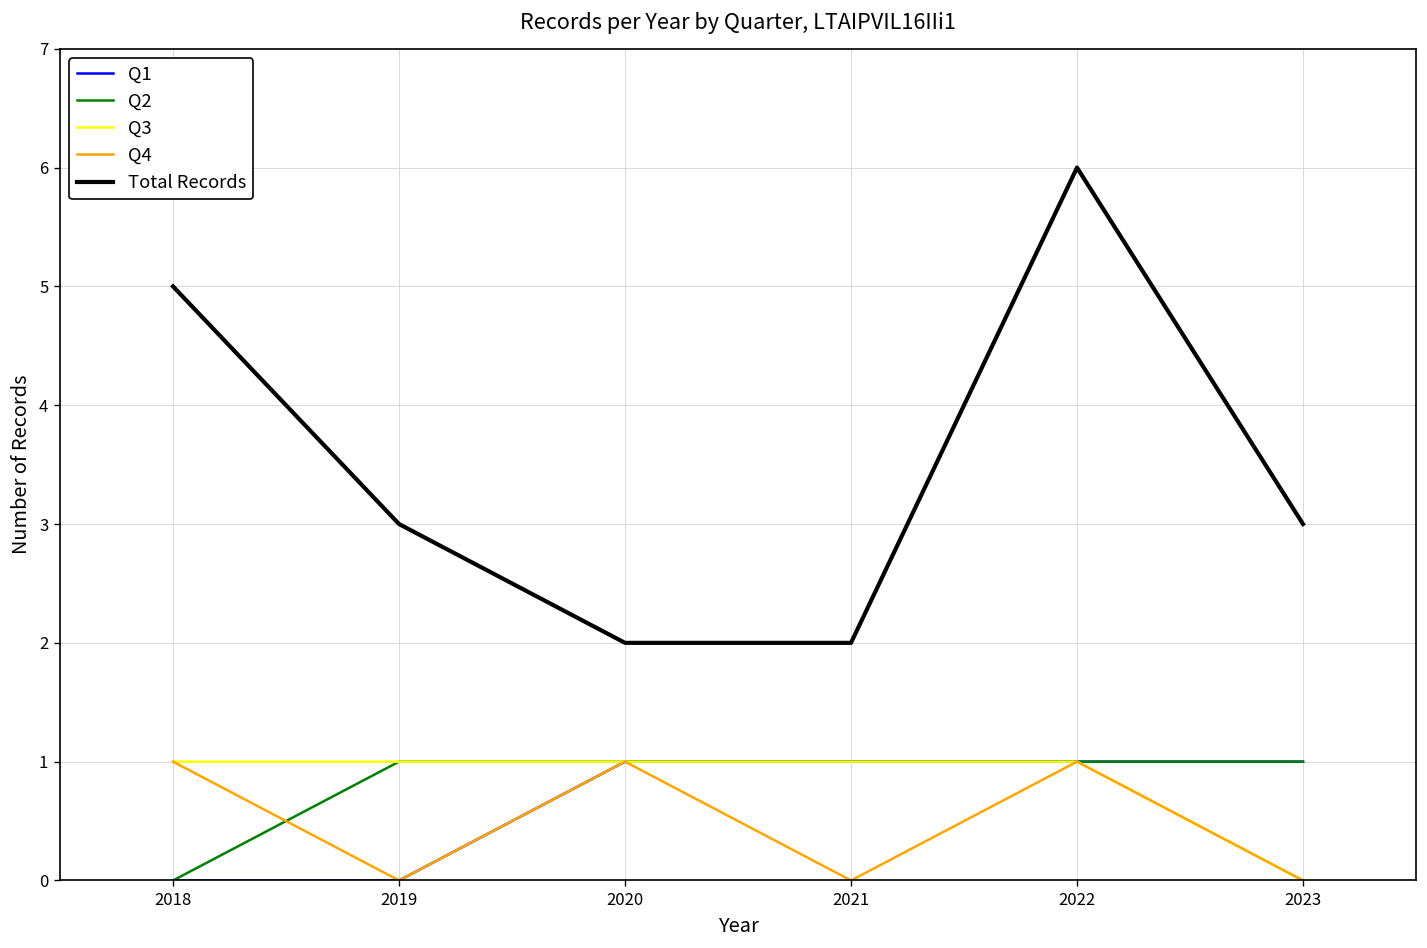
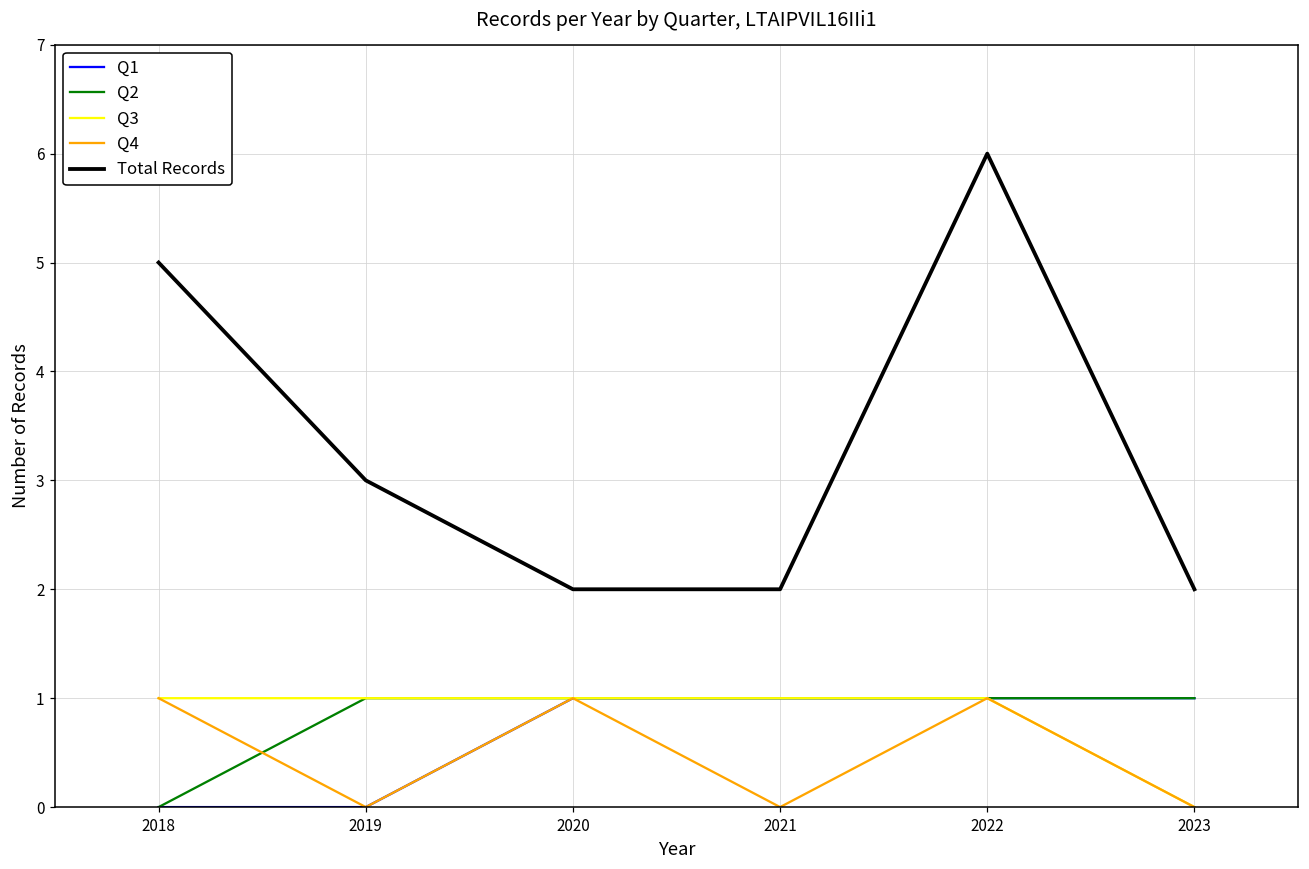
  {
    "Q4": {
      "2021": 0
    },
    "Total Records": {
      "2018": 5,
      "2019": 3,
      "2020": 2,
      "2021": 2,
      "2022": 6,
-     "2023": 3
+     "2023": 2
    }
  }
